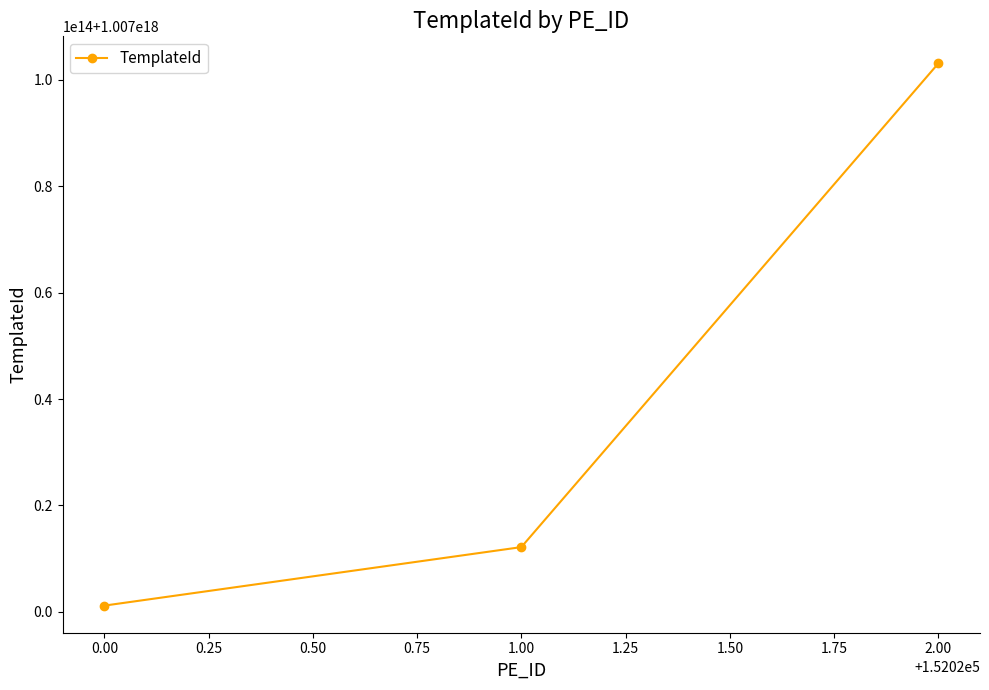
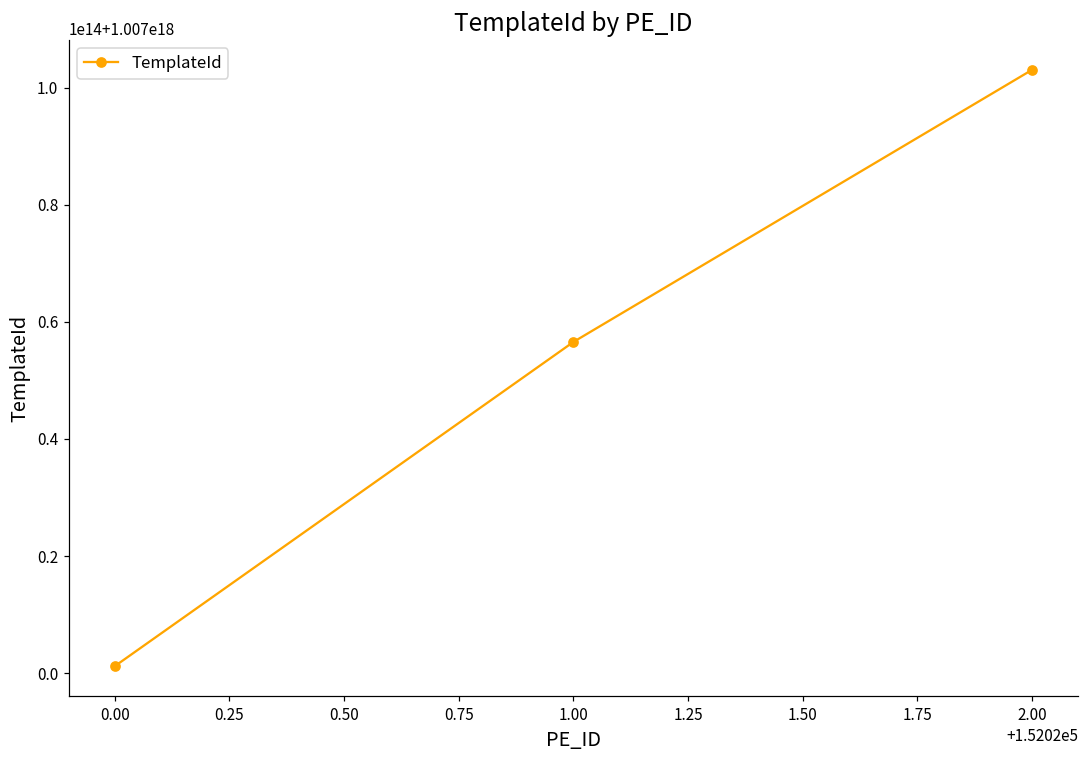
  {
    "0.00": 1007001000000000000,
-   "1.00": 1007012000000000000,
+   "1.00": 1007057000000000000,
    "2.00": 1007103000000000000
  }
